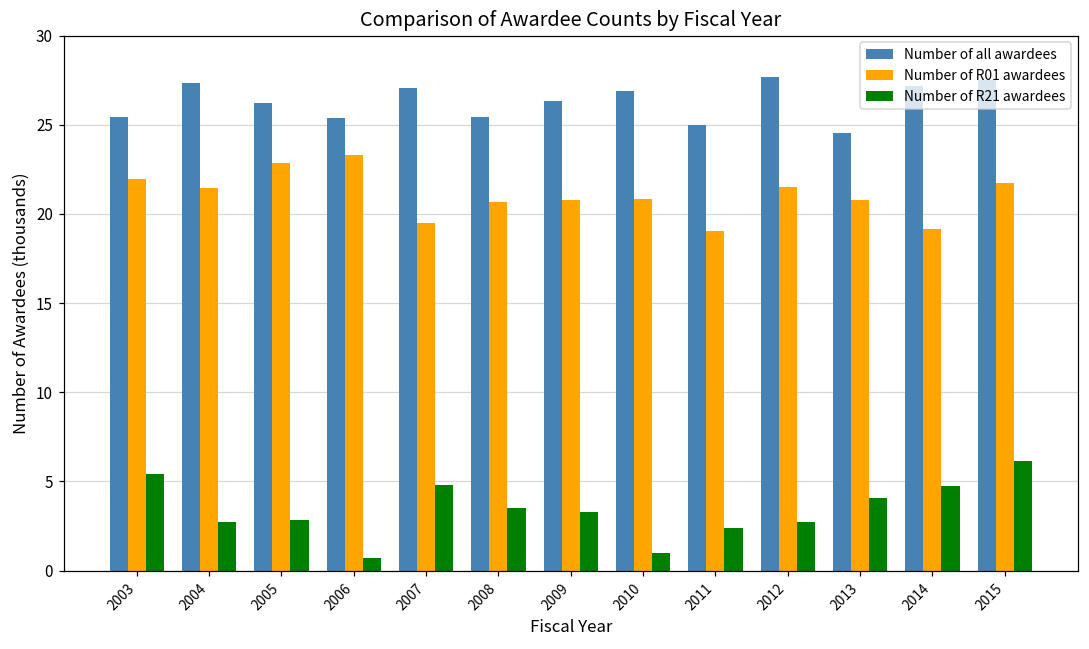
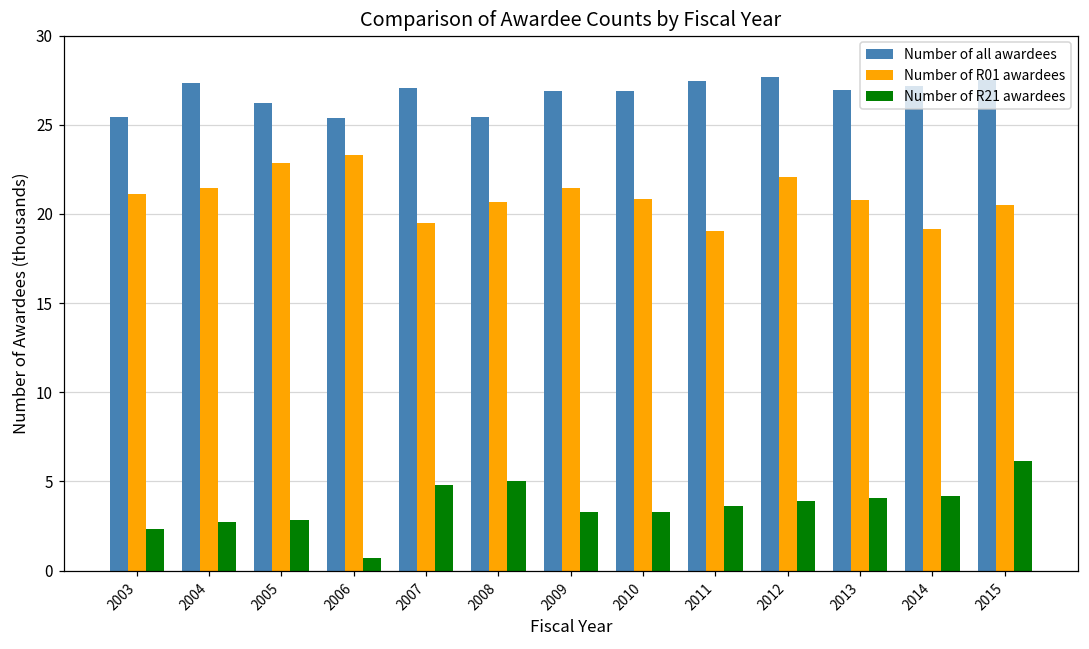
  {
    "Number of all awardees": {
      "2003": 25.4,
      "2004": 27.3,
      "2005": 26.2,
      "2006": 25.4,
      "2007": 27.0,
      "2008": 25.4,
-     "2009": 26.3,
+     "2009": 26.9,
      "2010": 26.9,
-     "2011": 25.0,
+     "2011": 27.4,
      "2012": 27.7,
-     "2013": 24.5
+     "2013": 27.0
    },
    "Number of R01 awardees": {
-     "2003": 22.0,
+     "2003": 21.1,
      "2004": 21.4,
      "2005": 22.9,
      "2006": 23.3,
      "2007": 19.5,
      "2008": 20.7,
-     "2009": 20.8,
+     "2009": 21.4,
      "2010": 20.8,
      "2011": 19.0,
-     "2012": 21.5,
+     "2012": 22.0,
      "2013": 20.8,
      "2014": 19.1,
-     "2015": 21.8
+     "2015": 20.5
    },
    "Number of R21 awardees": {
-     "2003": 5.4,
+     "2003": 2.3,
      "2004": 2.7,
      "2005": 2.9,
      "2006": 0.7,
      "2007": 4.8,
-     "2008": 3.5,
+     "2008": 5.0,
      "2009": 3.3,
-     "2010": 1.0,
-     "2011": 2.4,
-     "2012": 2.7,
+     "2010": 3.3,
+     "2011": 3.6,
+     "2012": 3.9,
      "2013": 4.0,
-     "2014": 4.8,
+     "2014": 4.2,
      "2015": 6.2
    }
  }
